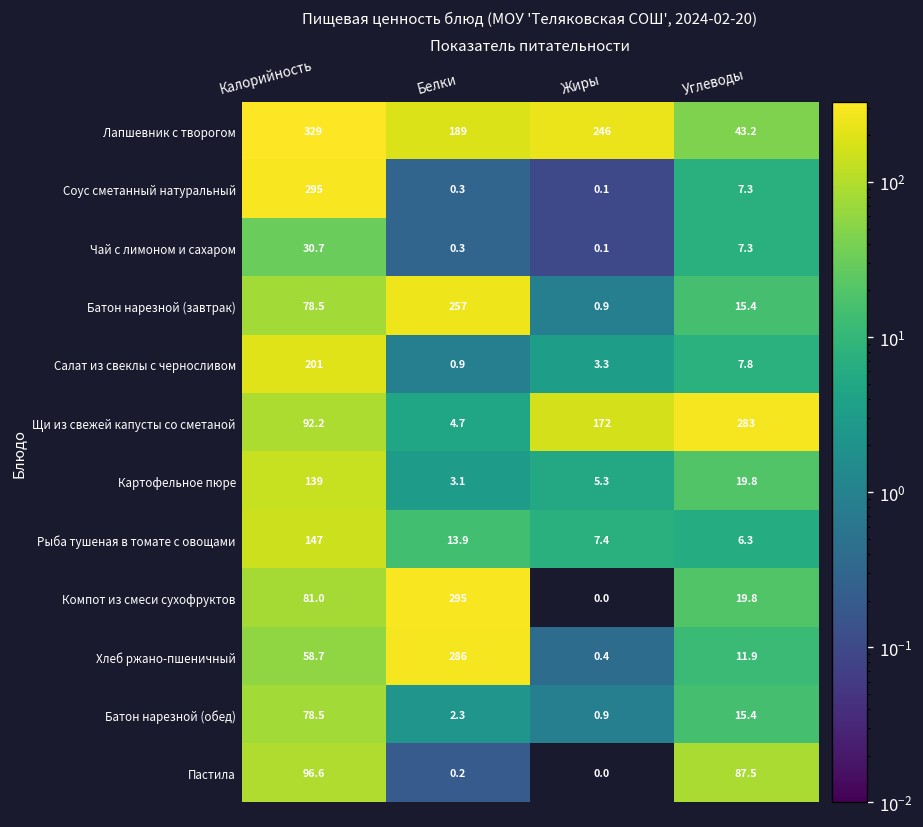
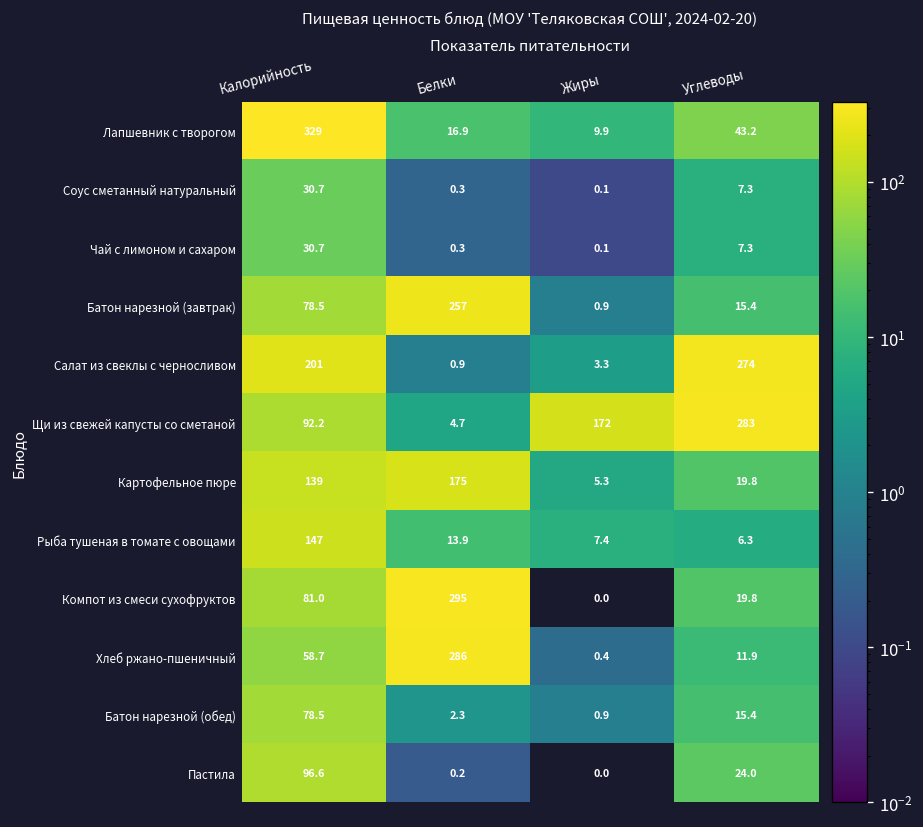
  {
    "Лапшевник с творогом": {
      "Калорийность": 329,
-     "Белки": 189,
-     "Жиры": 246,
+     "Белки": 16.9,
+     "Жиры": 9.9,
      "Углеводы": 43.2
    },
    "Соус сметанный натуральный": {
-     "Калорийность": 295,
+     "Калорийность": 30.7,
      "Белки": 0.3,
      "Жиры": 0.1,
      "Углеводы": 7.3
    },
    "Чай с лимоном и сахаром": {
      "Калорийность": 30.7,
      "Белки": 0.3,
      "Жиры": 0.1,
      "Углеводы": 7.3
    },
    "Батон нарезной (завтрак)": {
      "Калорийность": 78.5,
      "Белки": 257,
      "Жиры": 0.9,
      "Углеводы": 15.4
    },
    "Салат из свеклы с черносливом": {
      "Калорийность": 201,
      "Белки": 0.9,
      "Жиры": 3.3,
-     "Углеводы": 7.8
+     "Углеводы": 274
    },
    "Щи из свежей капусты со сметаной": {
      "Калорийность": 92.2,
      "Белки": 4.7,
      "Жиры": 172,
      "Углеводы": 283
    },
    "Картофельное пюре": {
      "Калорийность": 139,
-     "Белки": 3.1,
+     "Белки": 175,
      "Жиры": 5.3,
      "Углеводы": 19.8
    },
    "Рыба тушеная в томате с овощами": {
      "Калорийность": 147,
      "Белки": 13.9,
      "Жиры": 7.4,
      "Углеводы": 6.3
    },
    "Компот из смеси сухофруктов": {
      "Калорийность": 81.0,
      "Белки": 295,
      "Жиры": 0.0,
      "Углеводы": 19.8
    },
    "Хлеб ржано-пшеничный": {
      "Калорийность": 58.7,
      "Белки": 286,
      "Жиры": 0.4,
      "Углеводы": 11.9
    },
    "Батон нарезной (обед)": {
      "Калорийность": 78.5,
      "Белки": 2.3,
      "Жиры": 0.9,
      "Углеводы": 15.4
    },
    "Пастила": {
      "Калорийность": 96.6,
      "Белки": 0.2,
      "Жиры": 0.0,
-     "Углеводы": 87.5
+     "Углеводы": 24.0
    }
  }
